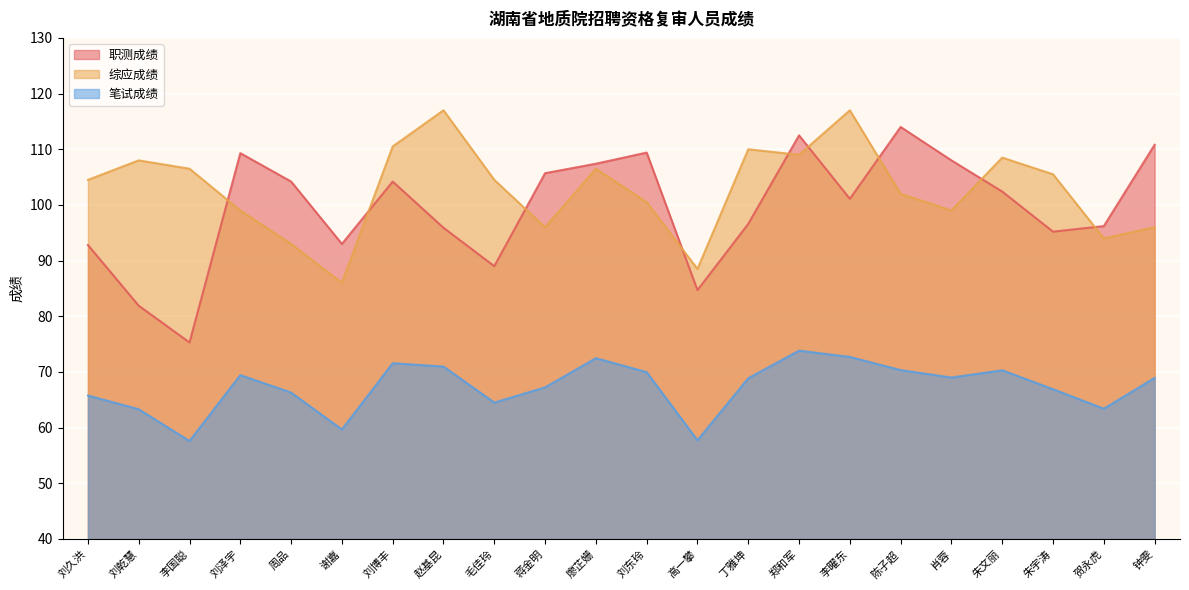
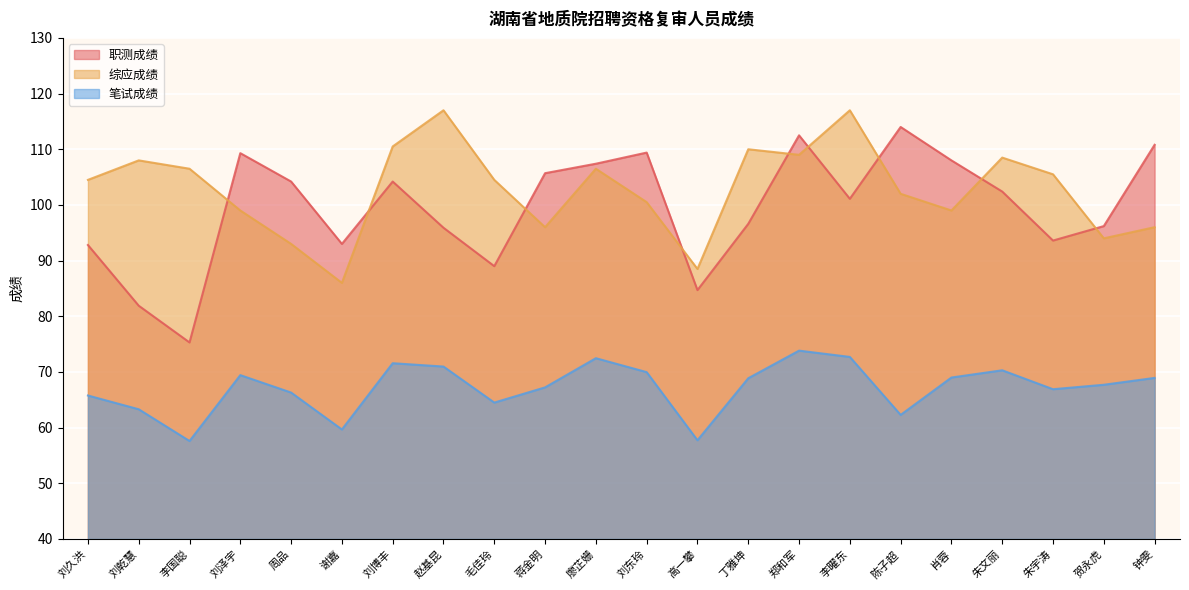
  {
    "职测成绩": {
      "刘久洪": 93,
      "刘乾慧": 82,
      "李国聪": 75,
      "刘泽宇": 109,
      "周品": 104,
      "谢嘉": 93,
      "刘博丰": 104,
      "赵基昆": 96,
      "毛佳玲": 89,
      "蒋金明": 106,
      "廖芷姗": 107,
      "刘东玲": 109,
      "高一攀": 85,
      "丁雅坤": 97,
      "郑和军": 113,
      "李曜东": 101,
      "陈子超": 114,
      "肖蓉": 108,
      "朱文丽": 102,
-     "朱宇涛": 95,
+     "朱宇涛": 94,
      "贺永虎": 96,
      "钟雯": 111
    },
    "综应成绩": {
      "刘久洪": 105,
      "刘乾慧": 108,
      "李国聪": 107,
      "刘泽宇": 99,
      "周品": 93,
      "谢嘉": 86,
      "刘博丰": 111,
      "赵基昆": 117,
      "毛佳玲": 105,
      "蒋金明": 96,
      "廖芷姗": 107,
      "刘东玲": 101,
      "高一攀": 89,
      "丁雅坤": 110,
      "郑和军": 109,
      "李曜东": 117,
      "陈子超": 102,
      "肖蓉": 99,
      "朱文丽": 109,
      "朱宇涛": 106,
      "贺永虎": 94,
      "钟雯": 96
    },
    "笔试成绩": {
      "刘久洪": 66,
      "刘乾慧": 63,
      "李国聪": 58,
      "刘泽宇": 69,
      "周品": 66,
      "谢嘉": 60,
      "刘博丰": 72,
      "赵基昆": 71,
      "毛佳玲": 65,
      "蒋金明": 67,
      "廖芷姗": 72,
      "刘东玲": 70,
      "高一攀": 58,
      "丁雅坤": 69,
      "郑和军": 74,
      "李曜东": 73,
-     "陈子超": 70,
+     "陈子超": 62,
      "肖蓉": 69,
      "朱文丽": 70,
      "朱宇涛": 67,
-     "贺永虎": 63,
+     "贺永虎": 68,
      "钟雯": 69
    }
  }
